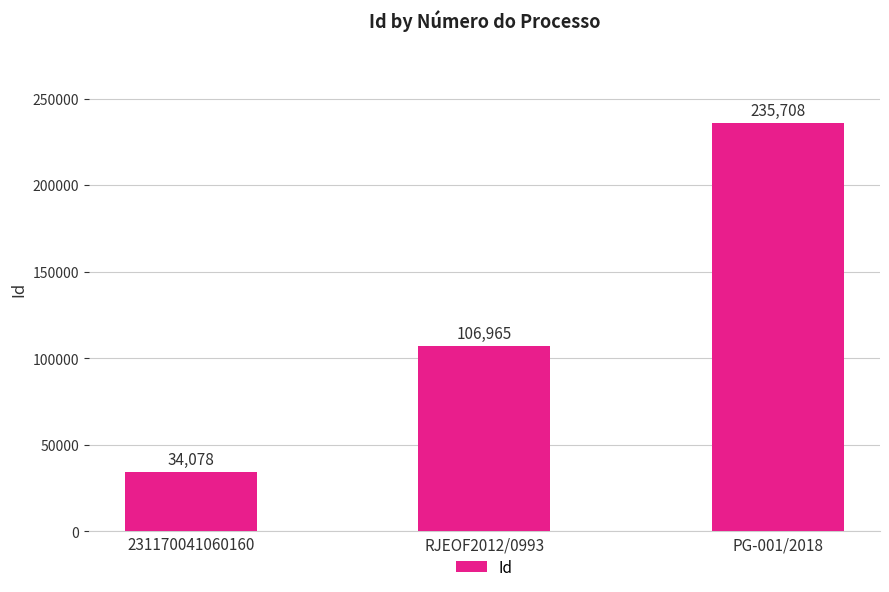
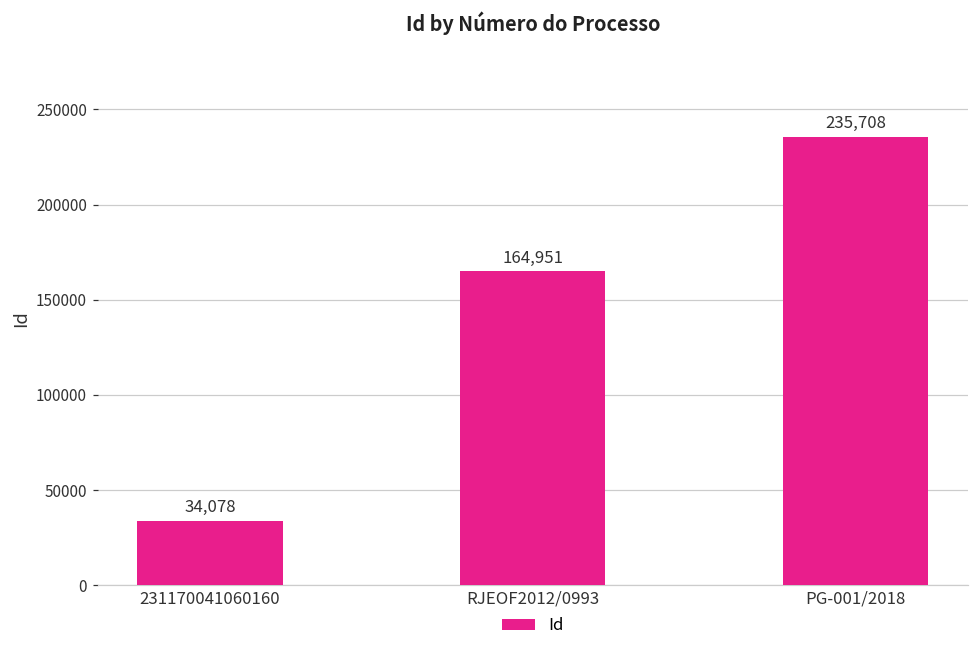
  {
    "231170041060160": "34,078",
-   "RJEOF2012/0993": "106,965",
+   "RJEOF2012/0993": "164,951",
    "PG-001/2018": "235,708"
  }
